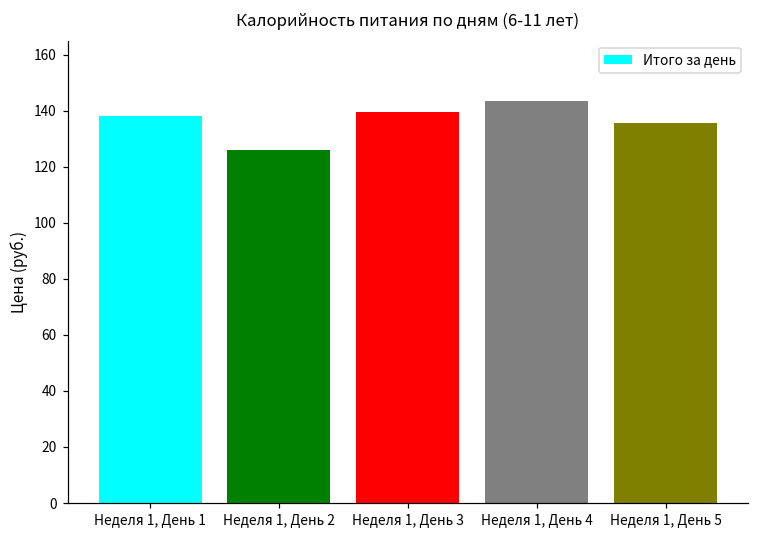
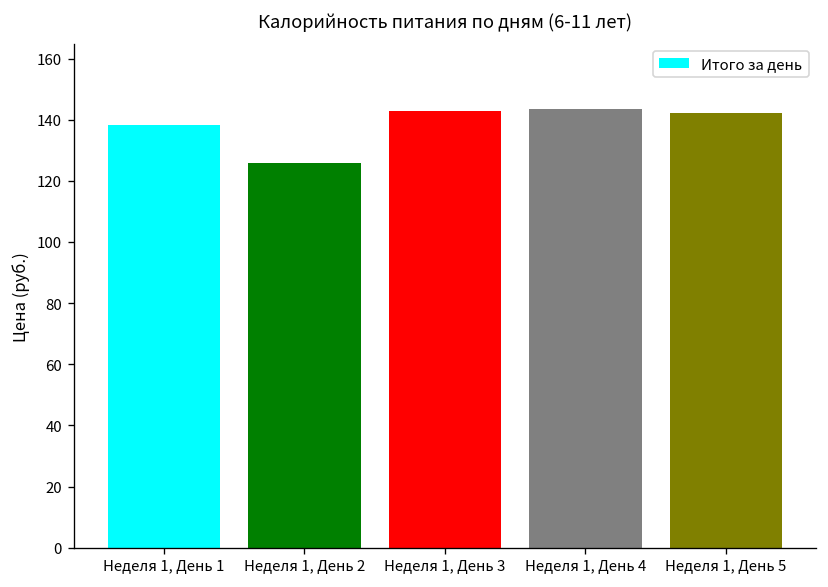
  {
    "Неделя 1, День 1": 138,
    "Неделя 1, День 2": 126,
-   "Неделя 1, День 3": 140,
+   "Неделя 1, День 3": 143,
    "Неделя 1, День 4": 143,
-   "Неделя 1, День 5": 136
+   "Неделя 1, День 5": 142
  }
